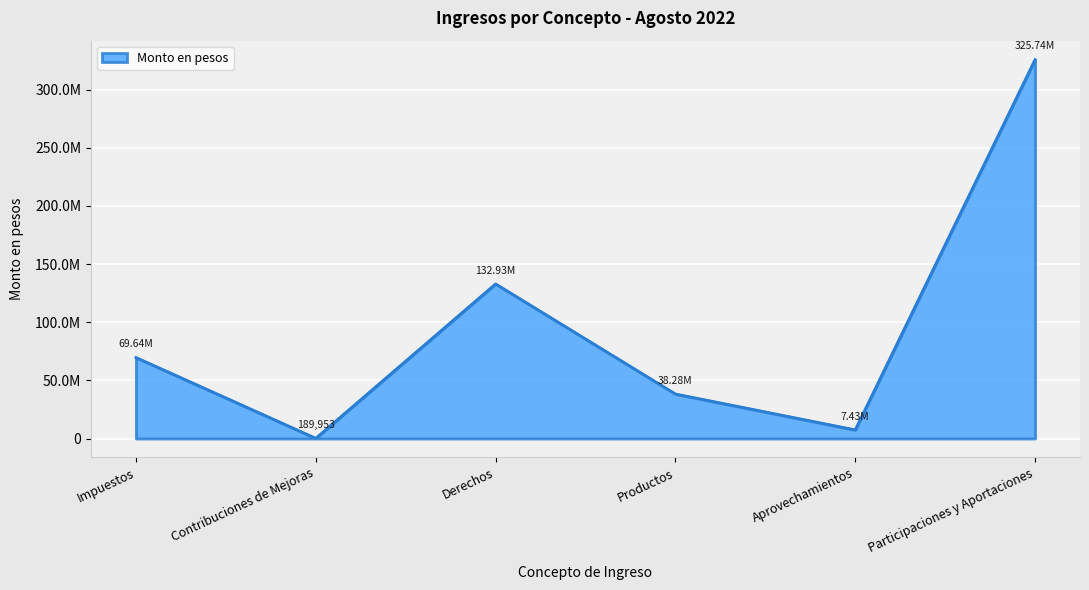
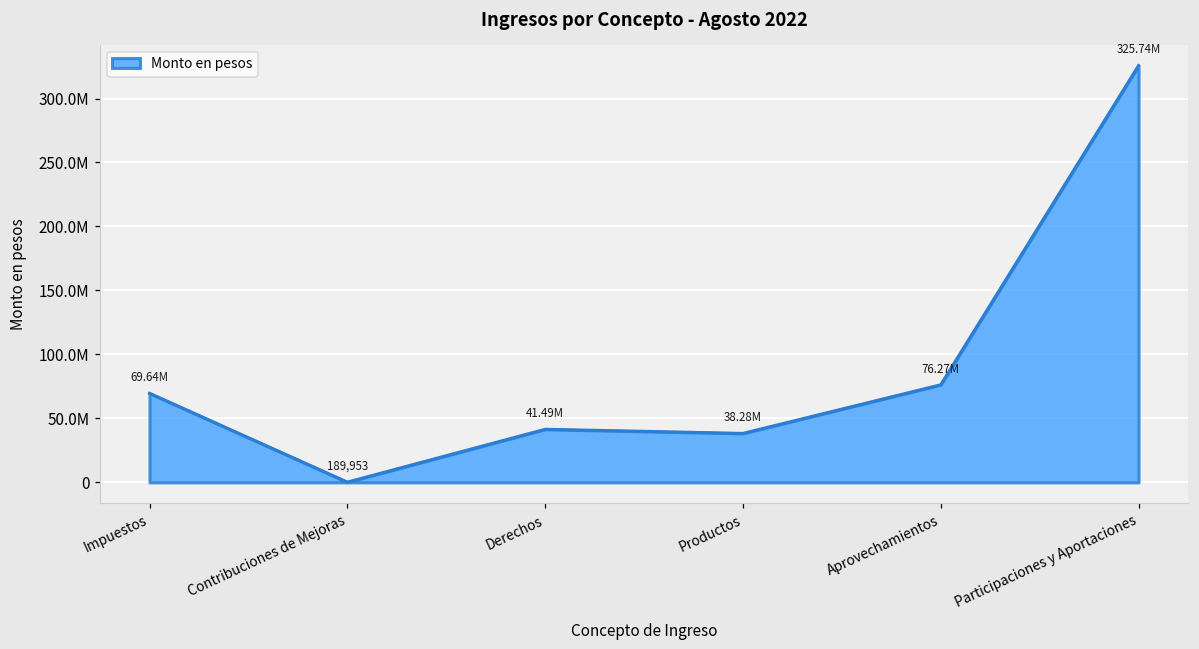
  {
    "Impuestos": "69.64M",
    "Contribuciones de Mejoras": "189,953",
-   "Derechos": "132.93M",
+   "Derechos": "41.49M",
    "Productos": "38.28M",
-   "Aprovechamientos": "7.43M",
+   "Aprovechamientos": "76.27M",
    "Participaciones y Aportaciones": "325.74M"
  }
